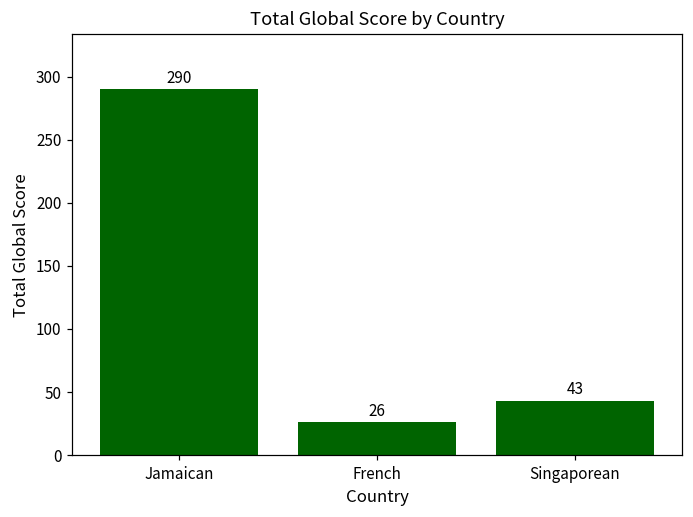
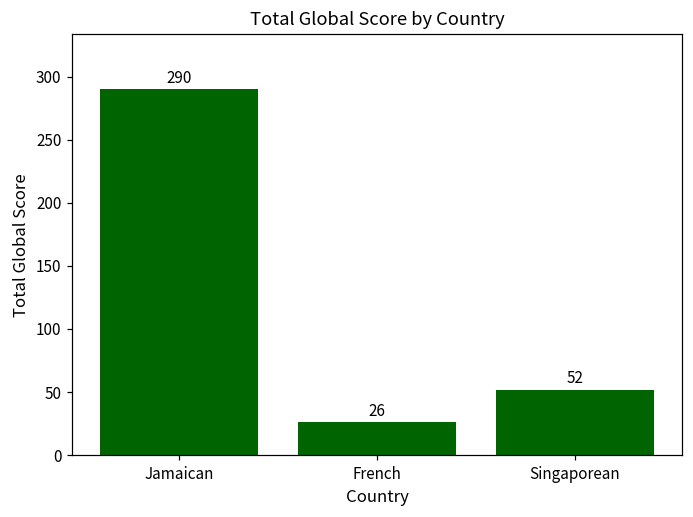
  {
    "Jamaican": 290,
    "French": 26,
-   "Singaporean": 43
+   "Singaporean": 52
  }
